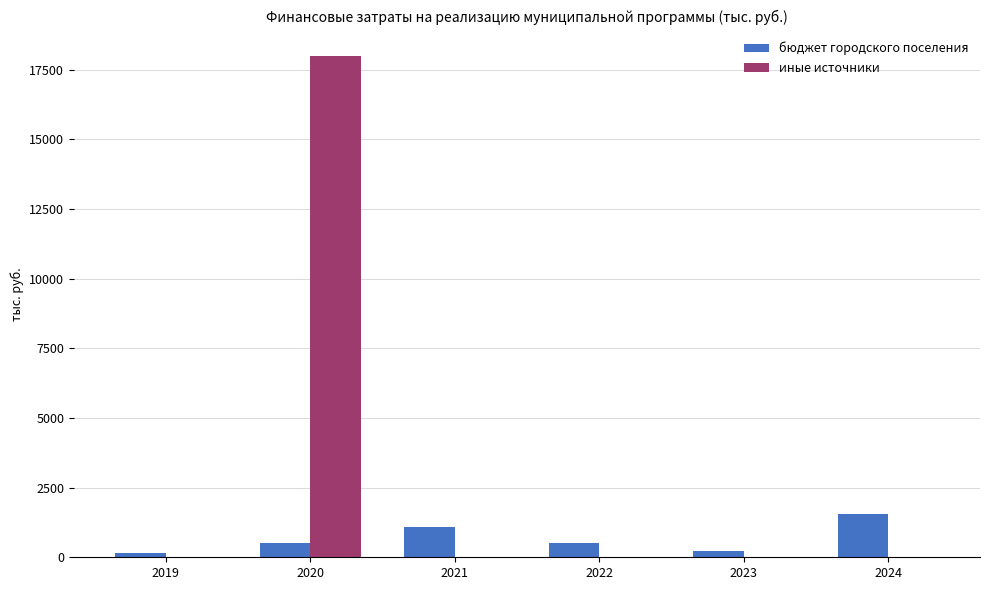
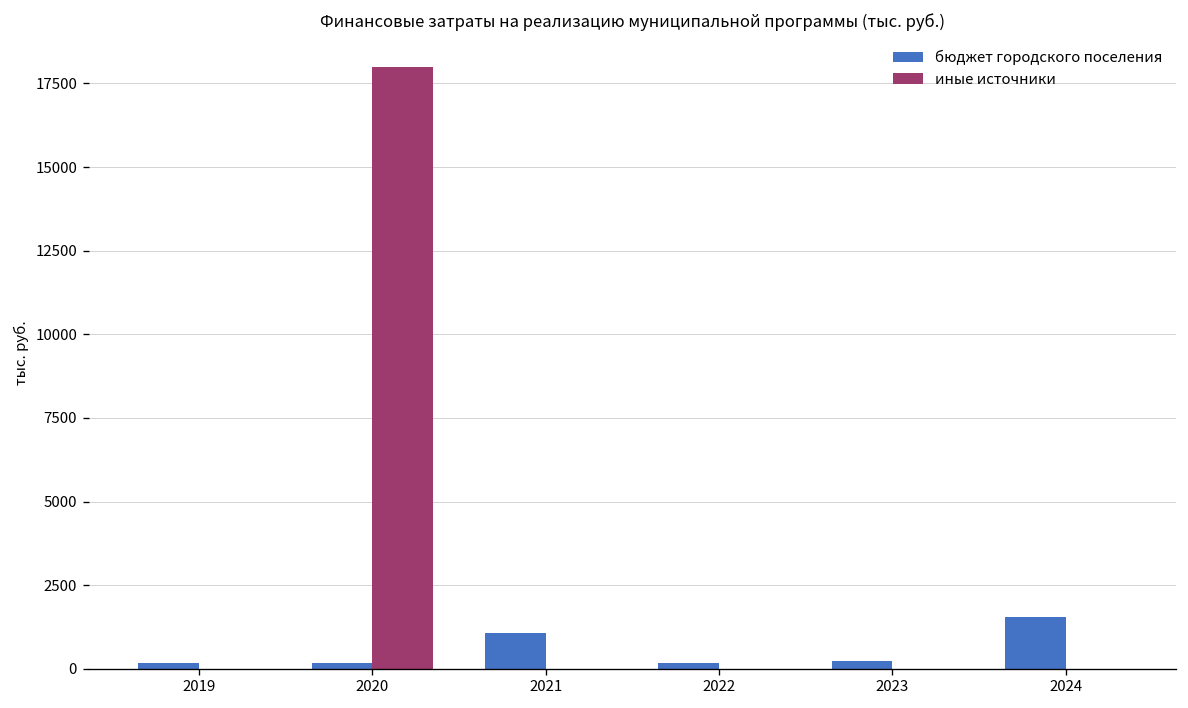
  {
    "бюджет городского поселения": {
      "2019": 200,
-     "2020": 500,
+     "2020": 200,
      "2021": 1100,
-     "2022": 500,
+     "2022": 200,
      "2023": 200,
      "2024": 1500
    },
    "иные источники": {
      "2019": 0,
      "2020": 18000,
      "2021": 0,
      "2022": 0,
      "2023": 0,
      "2024": 0
    }
  }
